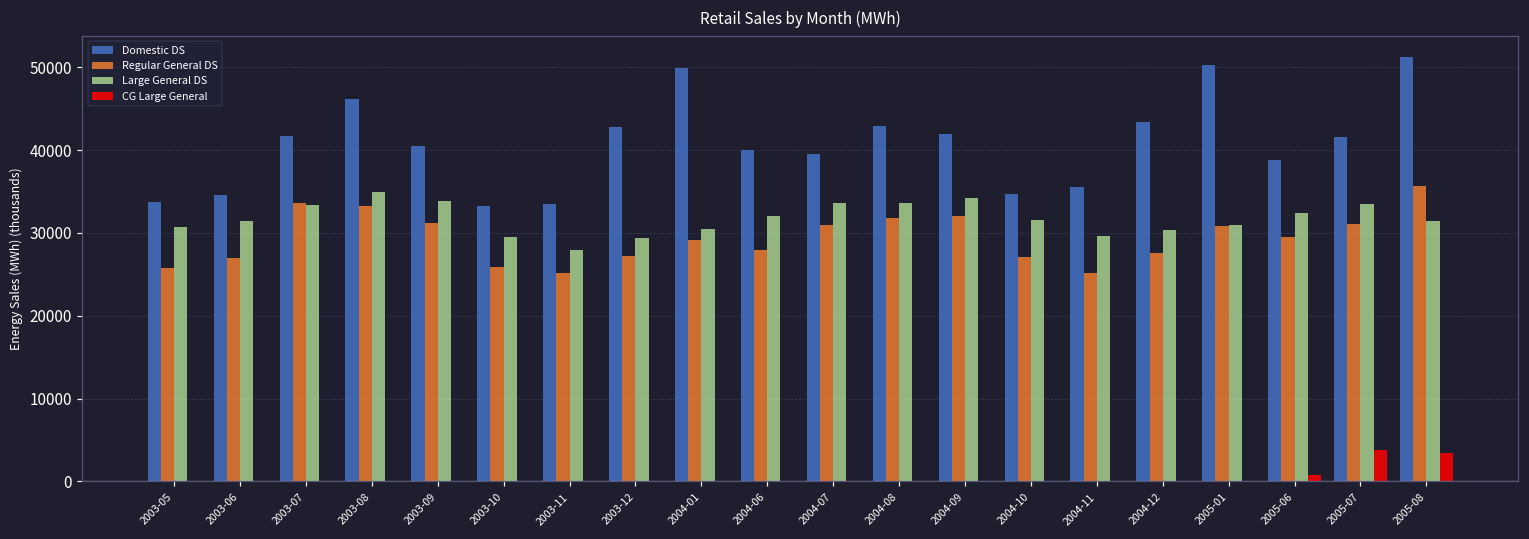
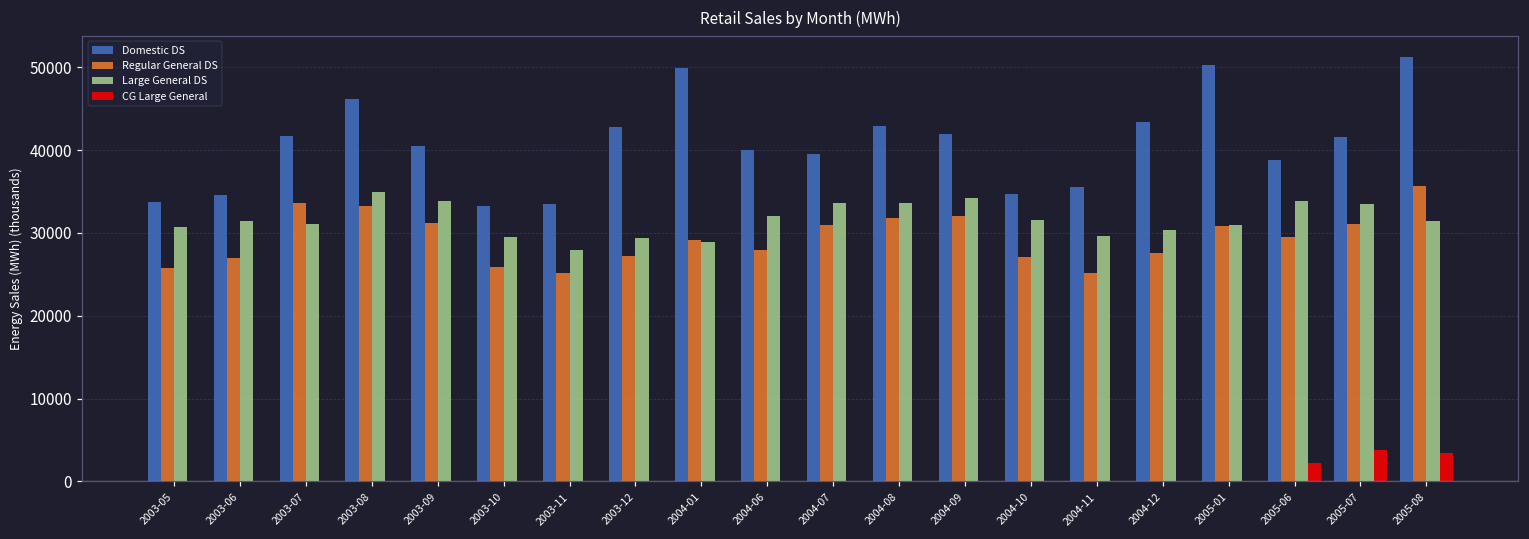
  {
    "Domestic DS": {
      "2003-05": 34000,
      "2003-06": 35000,
      "2003-07": 42000,
      "2003-08": 46000,
      "2003-09": 40000,
      "2003-10": 33000,
      "2003-11": 33000,
      "2003-12": 43000,
      "2004-01": 50000,
      "2004-06": 40000,
      "2004-07": 39000,
      "2004-08": 43000,
      "2004-09": 42000,
      "2004-10": 35000,
      "2004-11": 36000,
      "2004-12": 43000,
      "2005-01": 50000,
      "2005-06": 39000,
      "2005-07": 42000,
      "2005-08": 51000
    },
    "Regular General DS": {
      "2003-05": 26000,
      "2003-06": 27000,
      "2003-07": 34000,
      "2003-08": 33000,
      "2003-09": 31000,
      "2003-10": 26000,
      "2003-11": 25000,
      "2003-12": 27000,
      "2004-01": 29000,
      "2004-06": 28000,
      "2004-07": 31000,
      "2004-08": 32000,
      "2004-09": 32000,
      "2004-10": 27000,
      "2004-11": 25000,
      "2004-12": 28000,
      "2005-01": 31000,
      "2005-06": 30000,
      "2005-07": 31000,
      "2005-08": 36000
    },
    "Large General DS": {
      "2003-05": 31000,
      "2003-06": 31000,
-     "2003-07": 33000,
+     "2003-07": 31000,
      "2003-08": 35000,
      "2003-09": 34000,
      "2003-10": 29000,
      "2003-11": 28000,
      "2003-12": 29000,
-     "2004-01": 30000,
+     "2004-01": 29000,
      "2004-06": 32000,
      "2004-07": 34000,
      "2004-08": 34000,
      "2004-09": 34000,
      "2004-10": 32000,
      "2004-11": 30000,
      "2004-12": 30000,
      "2005-01": 31000,
-     "2005-06": 32000,
+     "2005-06": 34000,
      "2005-07": 33000,
      "2005-08": 31000
    },
    "CG Large General": {
      "2003-05": 0,
      "2003-06": 0,
      "2003-07": 0,
      "2003-08": 0,
      "2003-09": 0,
      "2003-10": 0,
      "2003-11": 0,
      "2003-12": 0,
      "2004-01": 0,
      "2004-06": 0,
      "2004-07": 0,
      "2004-08": 0,
      "2004-09": 0,
      "2004-10": 0,
      "2004-11": 0,
      "2004-12": 0,
      "2005-01": 0,
-     "2005-06": 1000,
+     "2005-06": 2000,
      "2005-07": 4000,
      "2005-08": 3000
    }
  }
